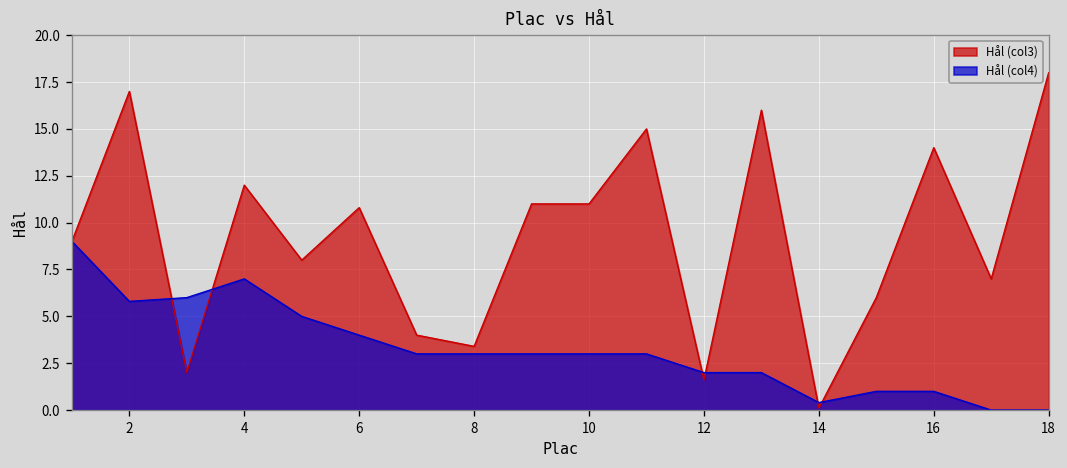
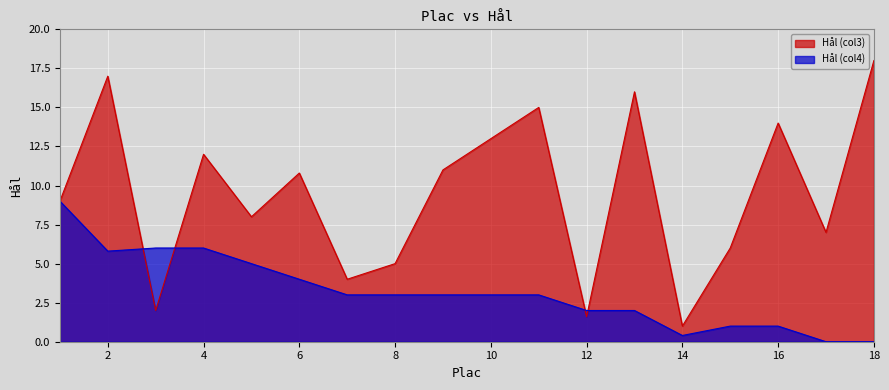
  {
    "Hål (col3)": {
      "2": 17.0,
      "4": 12.0,
      "6": 10.8,
-     "8": 3.4,
-     "10": 11,
+     "8": 5.0,
+     "10": 13,
      "12": 1.6,
-     "14": 0.1,
+     "14": 1.0,
      "16": 14.0,
      "18": 18.0
    },
    "Hål (col4)": {
      "2": 5.8,
-     "4": 7,
+     "4": 6,
      "6": 4,
      "8": 3,
      "10": 3,
      "12": 2,
      "14": 0.4,
      "16": 1,
      "18": 0
    }
  }
